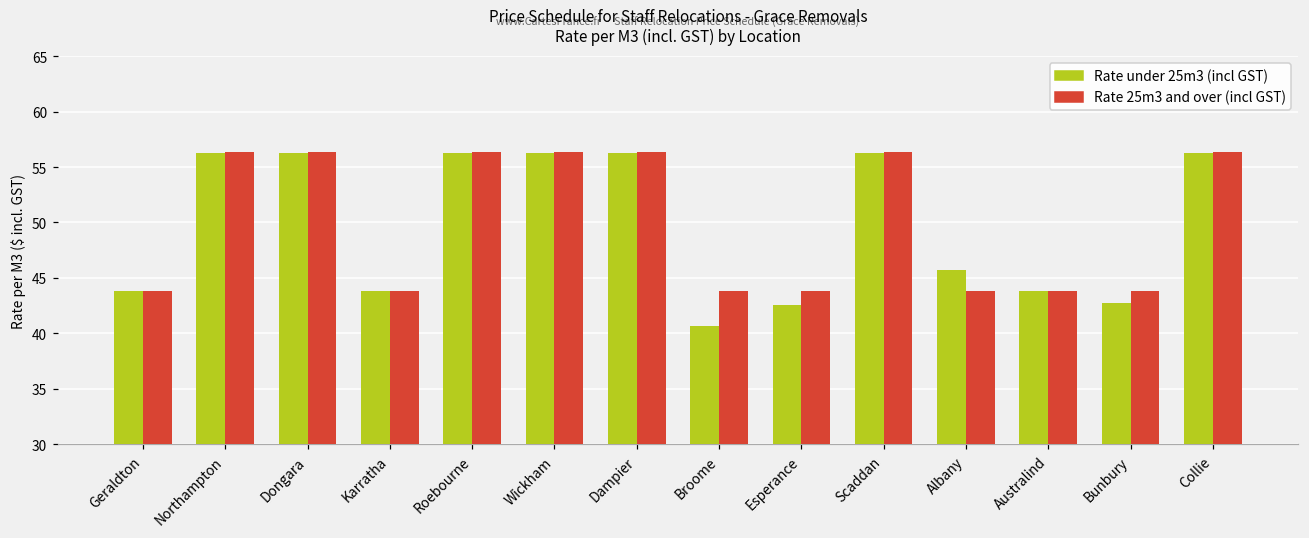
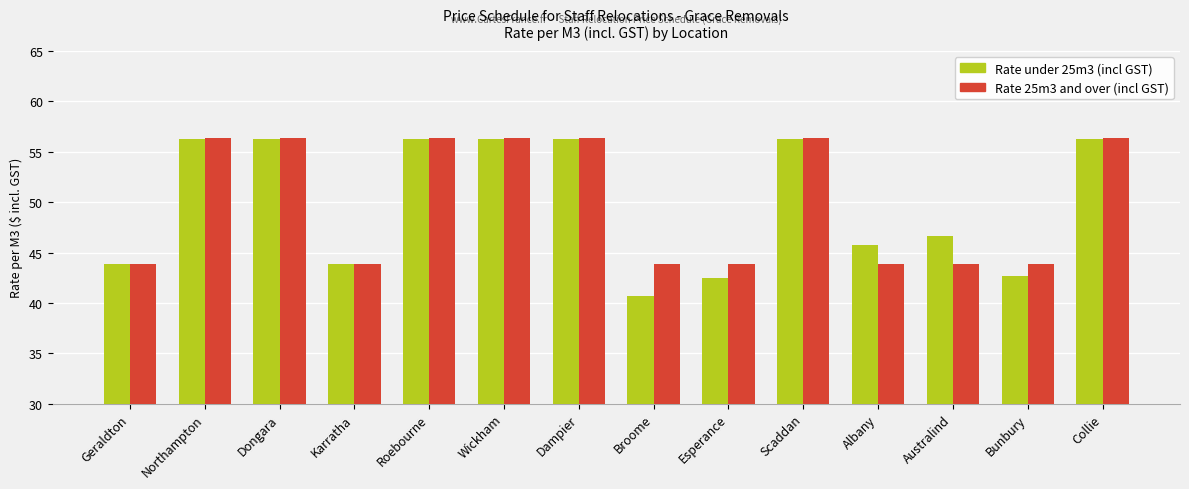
  {
    "Rate under 25m3 (incl GST)": {
      "Geraldton": 43.8,
      "Northampton": 56.3,
      "Dongara": 56.3,
      "Karratha": 43.8,
      "Roebourne": 56.3,
      "Wickham": 56.3,
      "Dampier": 56.3,
      "Broome": 40.7,
      "Esperance": 42.5,
      "Scaddan": 56.3,
      "Albany": 45.7,
-     "Australind": 43.8,
+     "Australind": 46.7,
      "Bunbury": 42.7,
      "Collie": 56.3
    },
    "Rate 25m3 and over (incl GST)": {
      "Geraldton": 43.8,
      "Northampton": 56.3,
      "Dongara": 56.3,
      "Karratha": 43.8,
      "Roebourne": 56.3,
      "Wickham": 56.3,
      "Dampier": 56.3,
      "Broome": 43.8,
      "Esperance": 43.8,
      "Scaddan": 56.3,
      "Albany": 43.8,
      "Australind": 43.8,
      "Bunbury": 43.8,
      "Collie": 56.3
    }
  }
